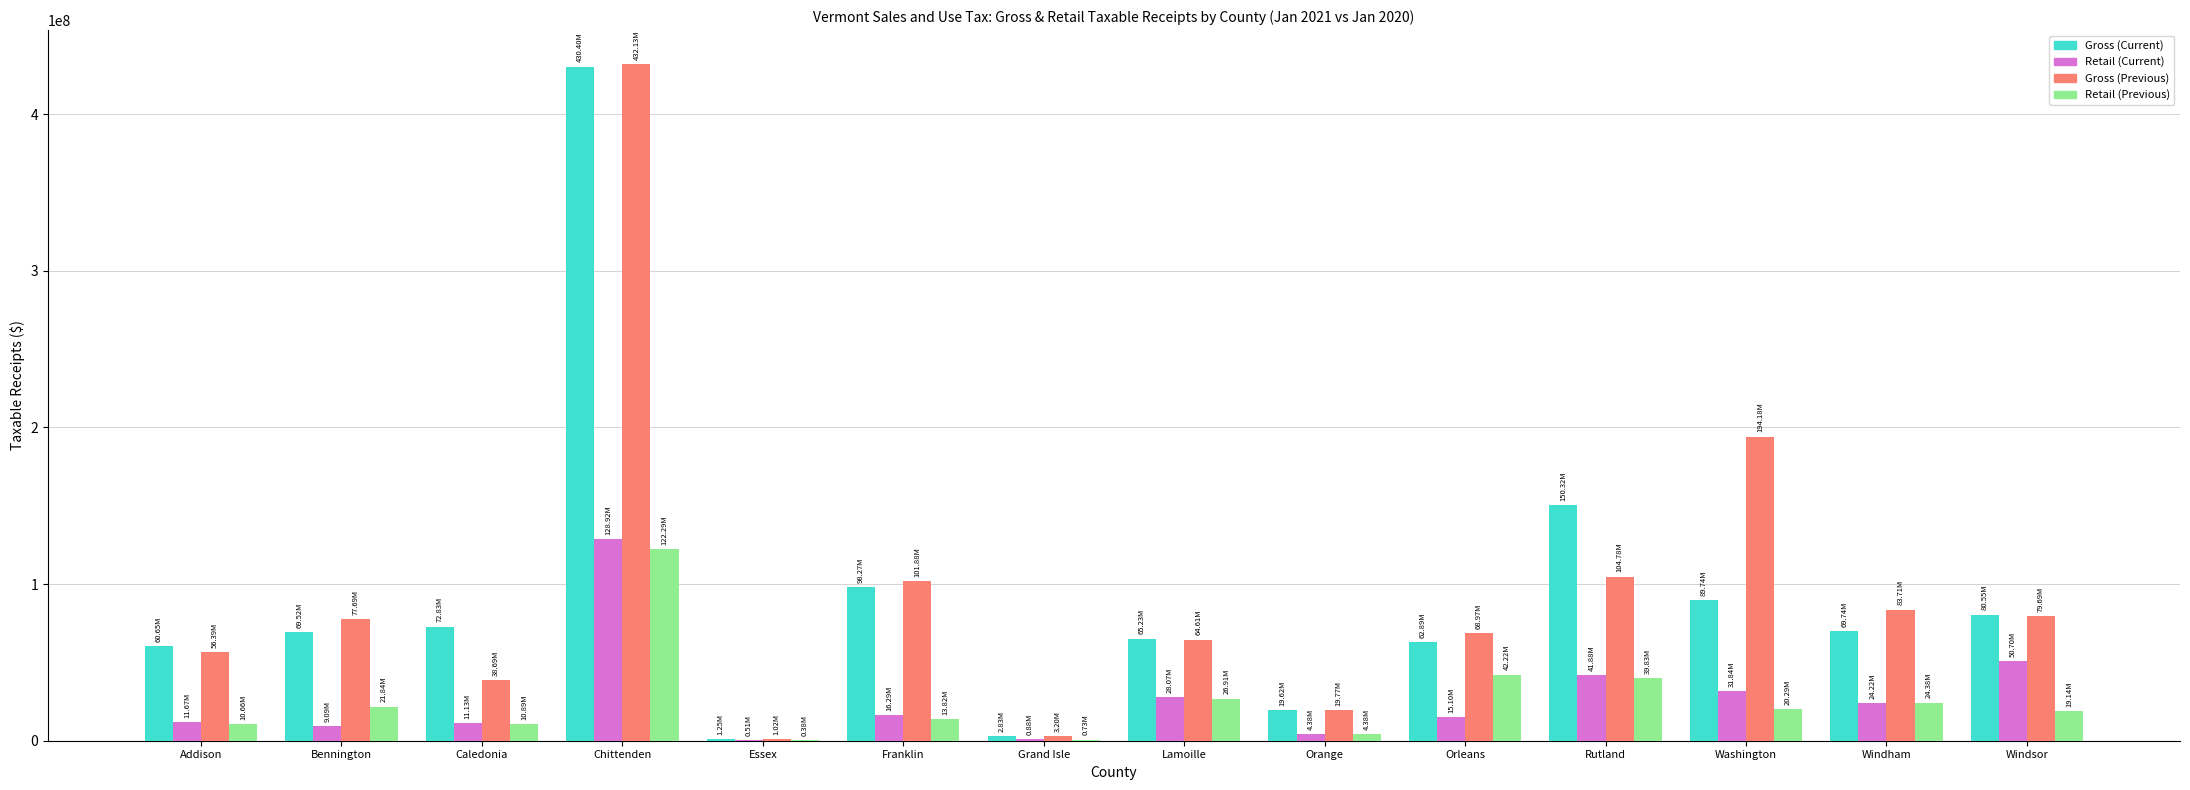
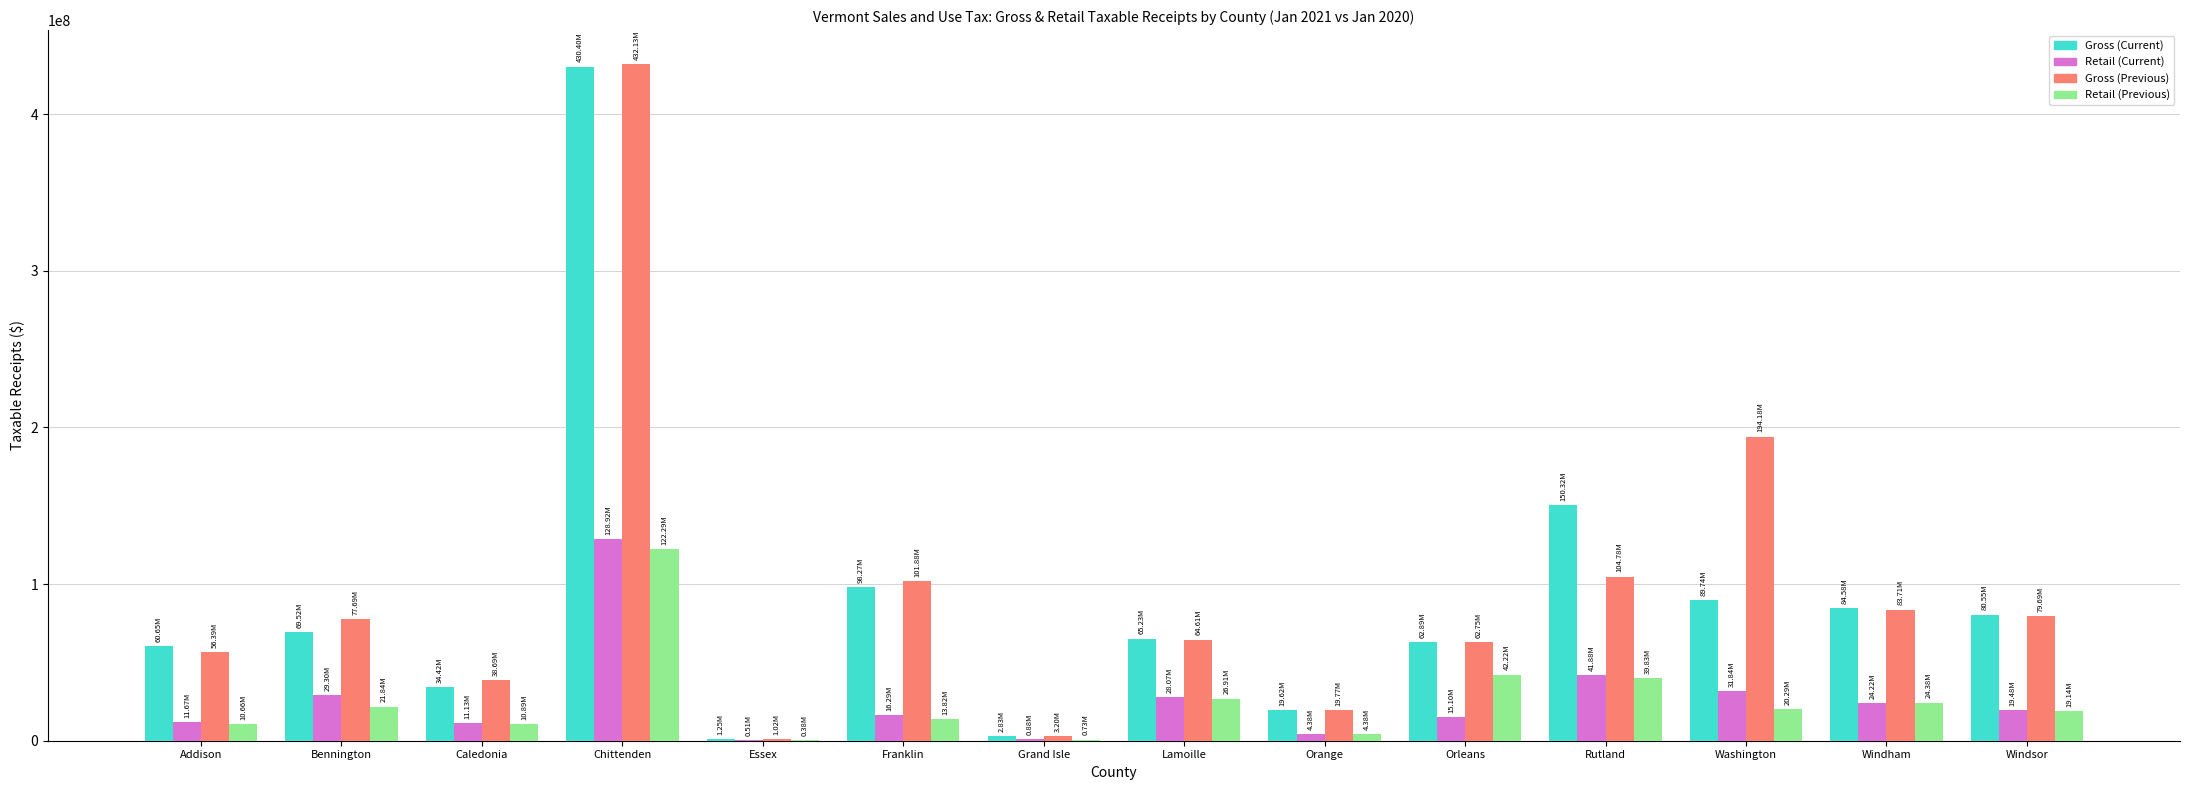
  {
    "Gross (Current)": {
      "Addison": "60.65M",
      "Bennington": "69.52M",
-     "Caledonia": "72.83M",
+     "Caledonia": "34.42M",
      "Chittenden": "430.40M",
      "Essex": "1.25M",
      "Franklin": "98.27M",
      "Grand Isle": "2.83M",
      "Lamoille": "65.23M",
      "Orange": "19.62M",
      "Orleans": "62.89M",
      "Rutland": "150.32M",
      "Washington": "89.74M",
-     "Windham": "69.74M",
+     "Windham": "84.58M",
      "Windsor": "80.55M"
    },
    "Retail (Current)": {
      "Addison": "11.67M",
-     "Bennington": "9.09M",
+     "Bennington": "29.30M",
      "Caledonia": "11.13M",
      "Chittenden": "128.92M",
      "Essex": "0.51M",
      "Franklin": "16.29M",
      "Grand Isle": "0.88M",
      "Lamoille": "28.07M",
      "Orange": "4.38M",
      "Orleans": "15.10M",
      "Rutland": "41.88M",
      "Washington": "31.84M",
      "Windham": "24.22M",
-     "Windsor": "50.70M"
+     "Windsor": "19.48M"
    },
    "Gross (Previous)": {
      "Addison": "56.39M",
      "Bennington": "77.69M",
      "Caledonia": "38.69M",
      "Chittenden": "432.13M",
      "Essex": "1.02M",
      "Franklin": "101.88M",
      "Grand Isle": "3.20M",
      "Lamoille": "64.61M",
      "Orange": "19.77M",
-     "Orleans": "68.97M",
+     "Orleans": "62.75M",
      "Rutland": "104.78M",
      "Washington": "194.18M",
      "Windham": "83.71M",
      "Windsor": "79.69M"
    },
    "Retail (Previous)": {
      "Addison": "10.66M",
      "Bennington": "21.84M",
      "Caledonia": "10.89M",
      "Chittenden": "122.29M",
      "Essex": "0.38M",
      "Franklin": "13.82M",
      "Grand Isle": "0.73M",
      "Lamoille": "26.91M",
      "Orange": "4.38M",
      "Orleans": "42.22M",
      "Rutland": "39.83M",
      "Washington": "20.29M",
      "Windham": "24.38M",
      "Windsor": "19.14M"
    }
  }
